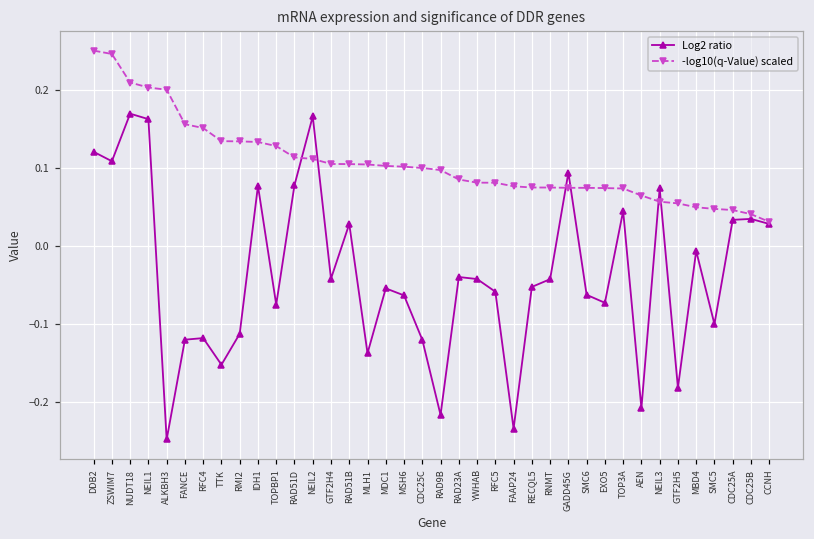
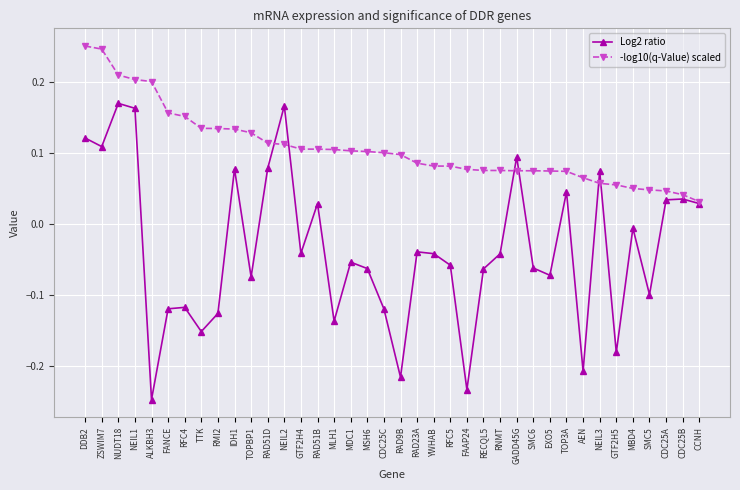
  {
    "Log2 ratio": {
      "DDB2": 0.12,
      "ZSWIM7": 0.11,
      "NUDT18": 0.17,
      "NEIL1": 0.16,
      "ALKBH3": -0.25,
      "FANCE": -0.12,
      "RFC4": -0.12,
      "TTK": -0.15,
-     "RMI2": -0.11,
+     "RMI2": -0.13,
      "IDH1": 0.08,
      "TOPBP1": -0.08,
      "RAD51D": 0.08,
      "NEIL2": 0.17,
      "GTF2H4": -0.04,
      "RAD51B": 0.03,
      "MLH1": -0.14,
      "MDC1": -0.05,
      "MSH6": -0.06,
      "CDC25C": -0.12,
      "RAD9B": -0.22,
      "RAD23A": -0.04,
      "YWHAB": -0.04,
      "RFC5": -0.06,
      "FAAP24": -0.23,
-     "RECQL5": -0.05,
+     "RECQL5": -0.06,
      "RNMT": -0.04,
      "GADD45G": 0.09,
      "SMC6": -0.06,
      "EXO5": -0.07,
      "TOP3A": 0.04,
      "AEN": -0.21,
      "NEIL3": 0.07,
      "GTF2H5": -0.18,
      "MBD4": -0.01,
      "SMC5": -0.10,
      "CDC25A": 0.03,
      "CDC25B": 0.03
    },
    "-log10(q-Value) scaled": {
      "DDB2": 0.25,
      "ZSWIM7": 0.25,
      "NUDT18": 0.21,
      "NEIL1": 0.20,
      "ALKBH3": 0.20,
      "FANCE": 0.16,
      "RFC4": 0.15,
      "TTK": 0.13,
      "RMI2": 0.13,
      "IDH1": 0.13,
      "TOPBP1": 0.13,
      "RAD51D": 0.11,
      "NEIL2": 0.11,
      "GTF2H4": 0.10,
      "RAD51B": 0.10,
      "MLH1": 0.10,
      "MDC1": 0.10,
      "MSH6": 0.10,
      "CDC25C": 0.10,
      "RAD9B": 0.10,
      "RAD23A": 0.09,
      "YWHAB": 0.08,
      "RFC5": 0.08,
      "FAAP24": 0.08,
      "RECQL5": 0.07,
      "RNMT": 0.07,
      "GADD45G": 0.07,
      "SMC6": 0.07,
      "EXO5": 0.07,
      "TOP3A": 0.07,
      "AEN": 0.06,
      "NEIL3": 0.06,
      "GTF2H5": 0.05,
      "MBD4": 0.05,
      "SMC5": 0.05,
      "CDC25A": 0.05,
      "CDC25B": 0.04
    }
  }
